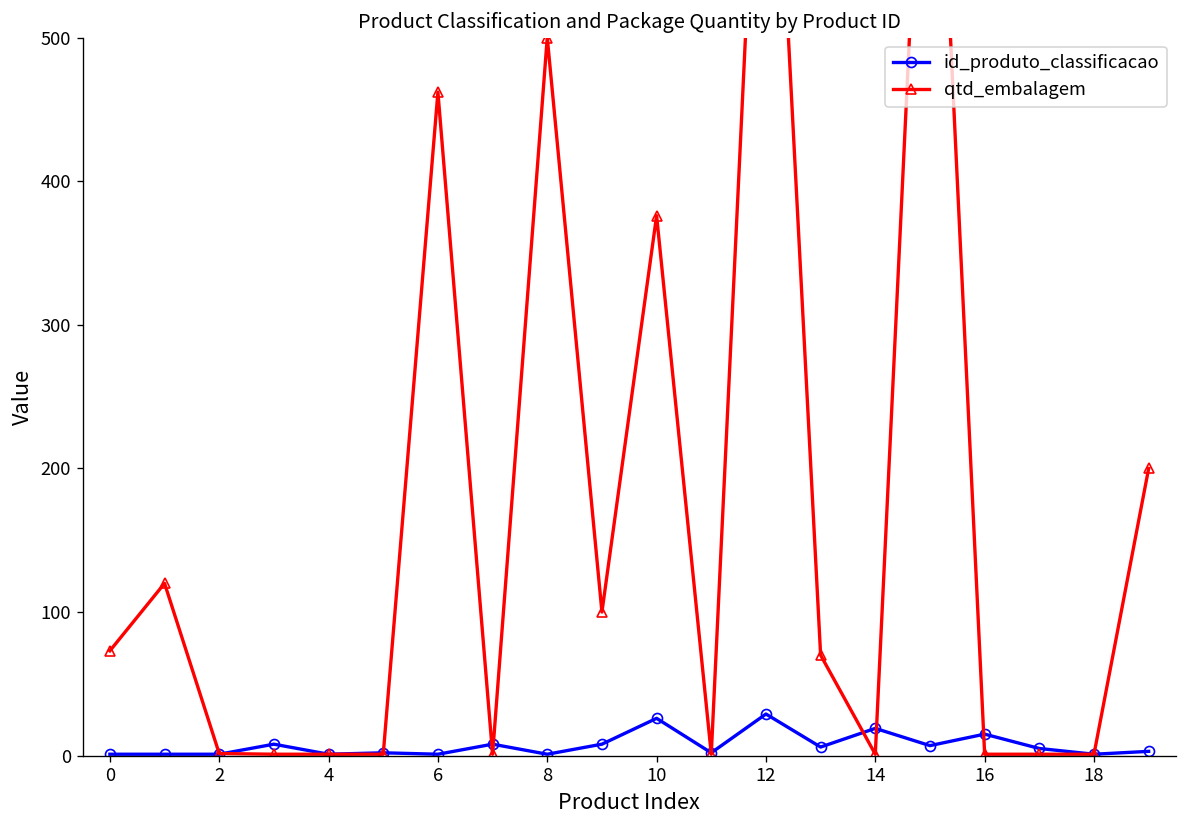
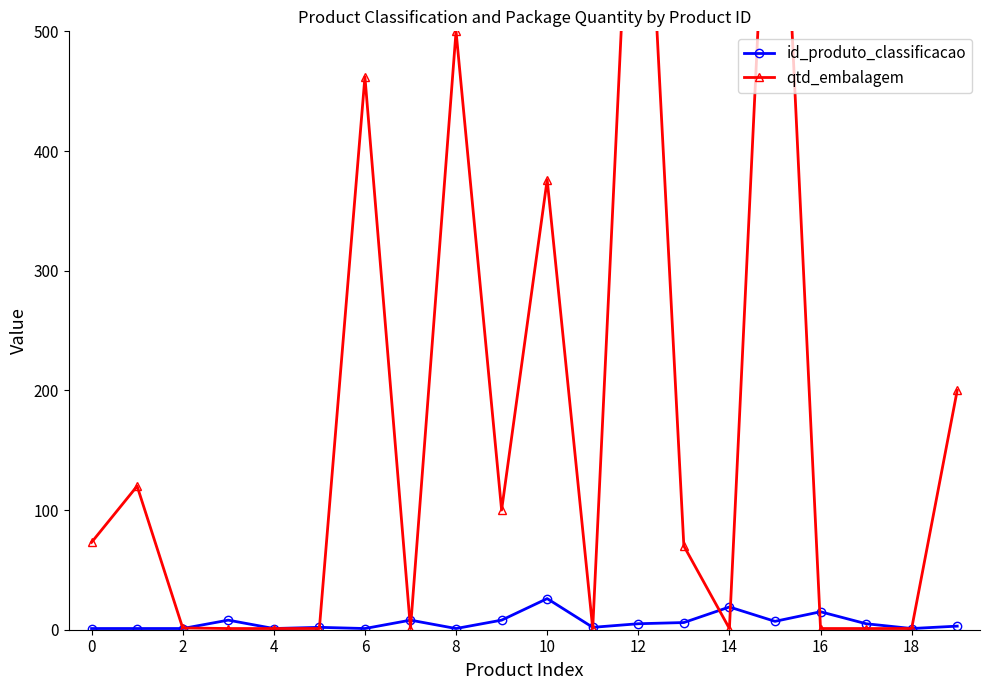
  {
    "id_produto_classificacao": {
      "0": 1,
      "6": 1,
      "8": 1,
      "10": 26,
-     "12": 29,
+     "12": 5,
      "14": 19,
      "16": 15
    },
    "qtd_embalagem": {
      "0": 73,
      "6": 462,
      "8": 500,
      "10": 376,
      "14": 1,
      "16": 1
    }
  }
